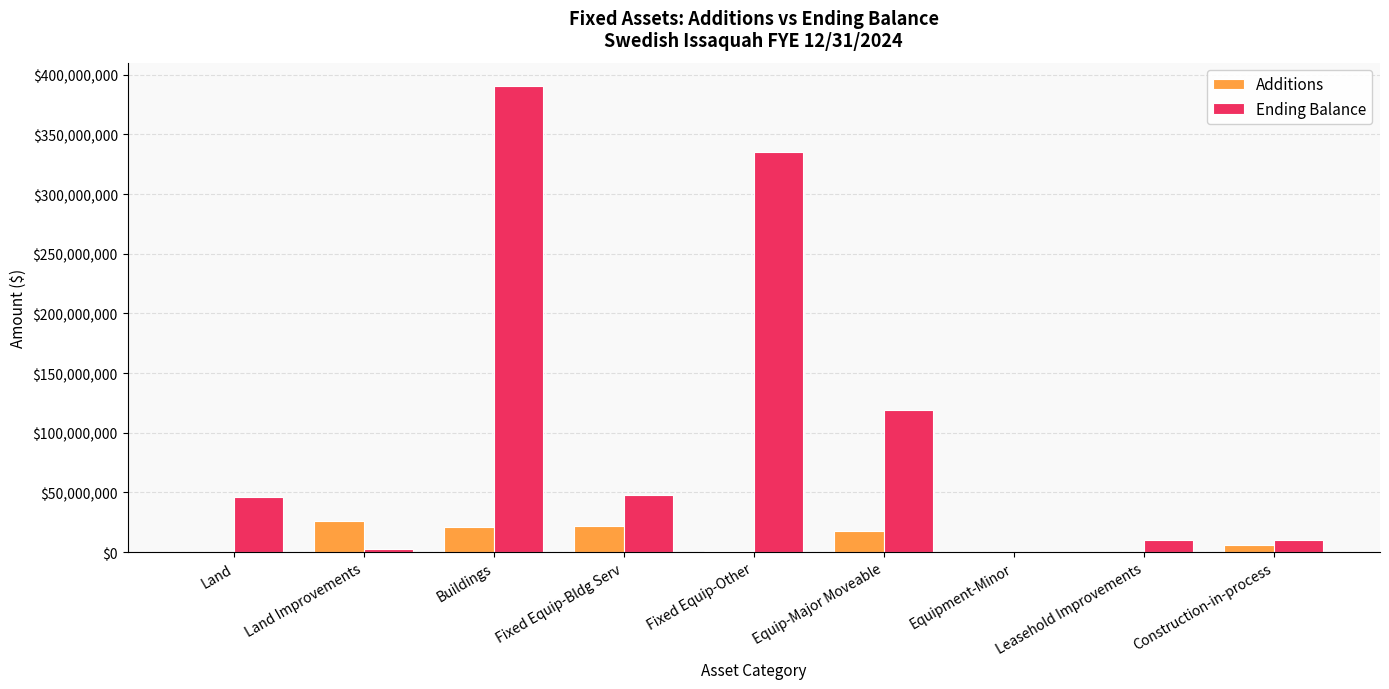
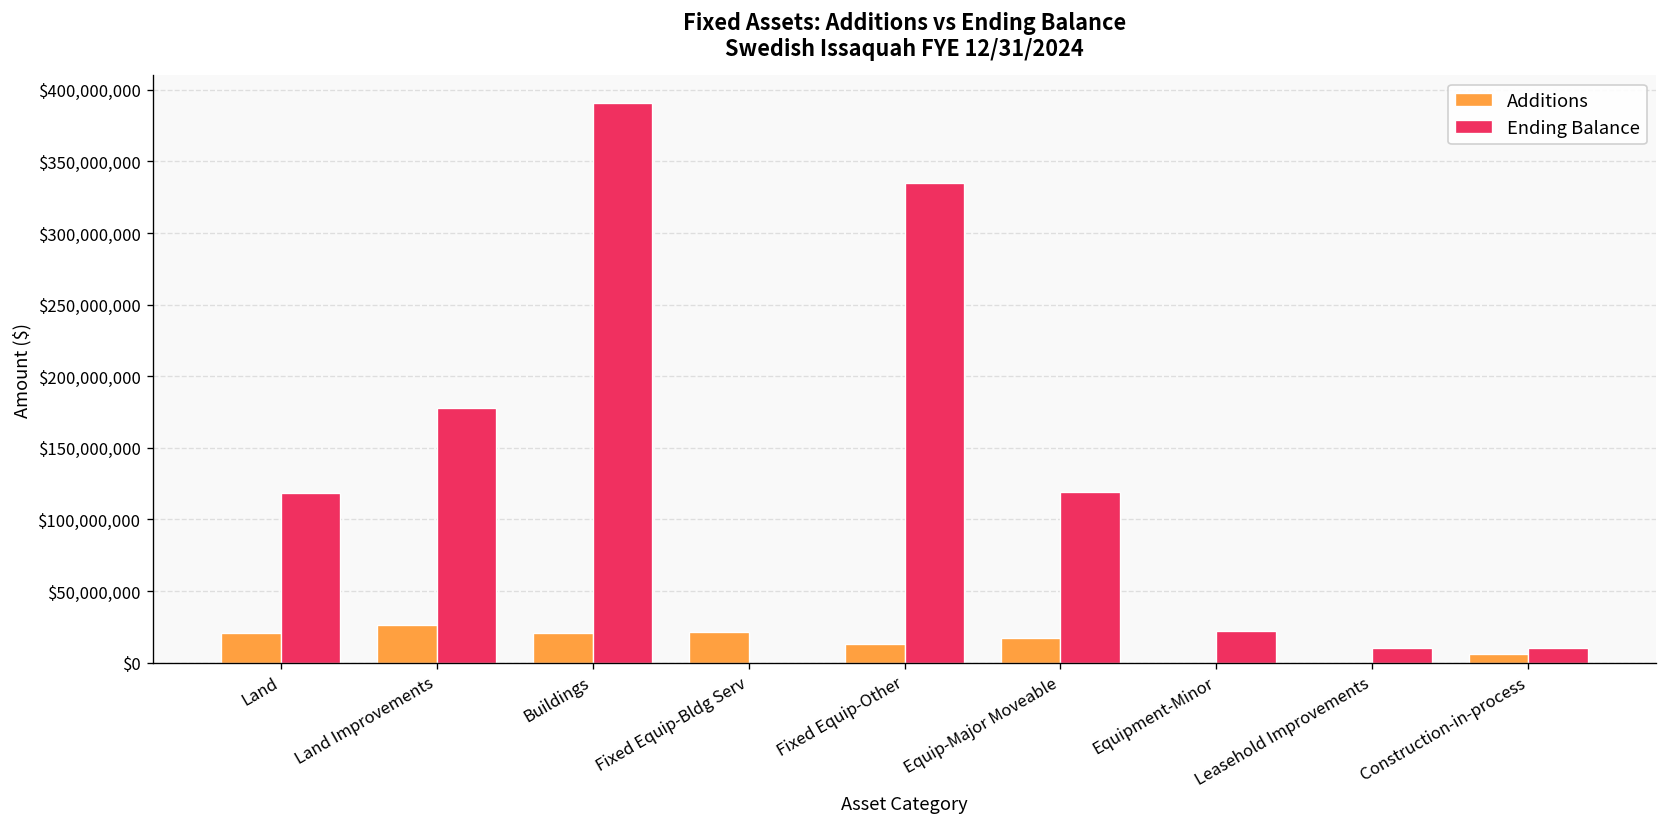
  {
    "Additions": {
-     "Land": "$0",
+     "Land": "$20,000,000",
      "Land Improvements": "$26,000,000",
      "Buildings": "$21,000,000",
      "Fixed Equip-Bldg Serv": "$22,000,000",
-     "Fixed Equip-Other": "$1,000,000",
+     "Fixed Equip-Other": "$13,000,000",
      "Equip-Major Moveable": "$17,000,000",
      "Equipment-Minor": "$0",
      "Leasehold Improvements": "$0",
      "Construction-in-process": "$6,000,000"
    },
    "Ending Balance": {
-     "Land": "$46,000,000",
-     "Land Improvements": "$2,000,000",
+     "Land": "$118,000,000",
+     "Land Improvements": "$178,000,000",
      "Buildings": "$391,000,000",
-     "Fixed Equip-Bldg Serv": "$48,000,000",
+     "Fixed Equip-Bldg Serv": "$0",
      "Fixed Equip-Other": "$335,000,000",
      "Equip-Major Moveable": "$119,000,000",
-     "Equipment-Minor": "$0",
+     "Equipment-Minor": "$22,000,000",
      "Leasehold Improvements": "$10,000,000",
      "Construction-in-process": "$10,000,000"
    }
  }
